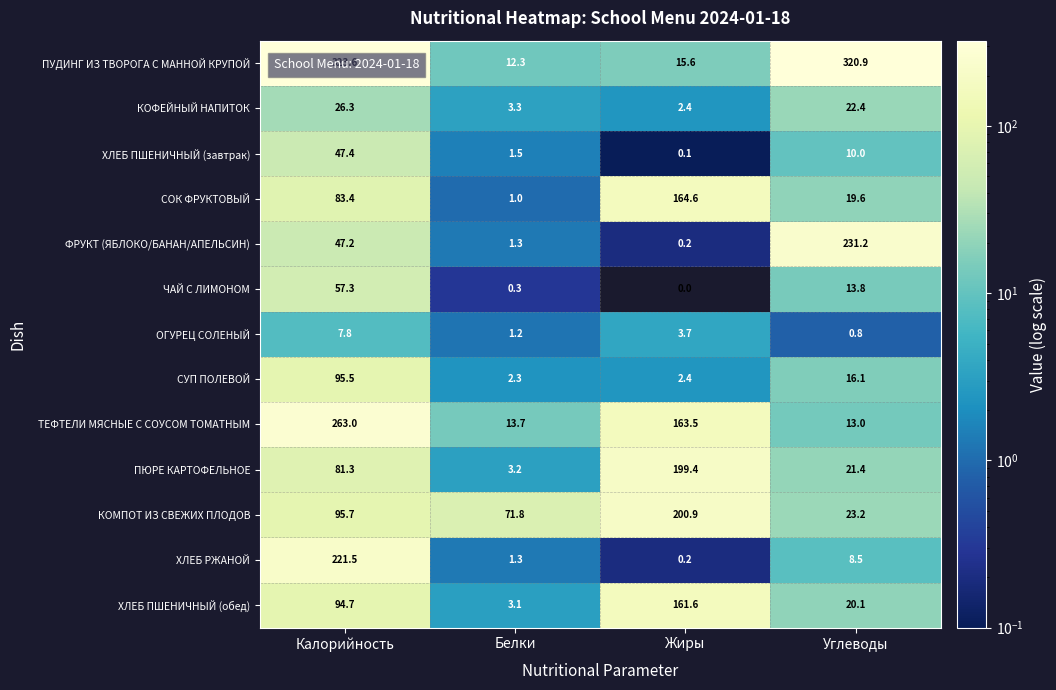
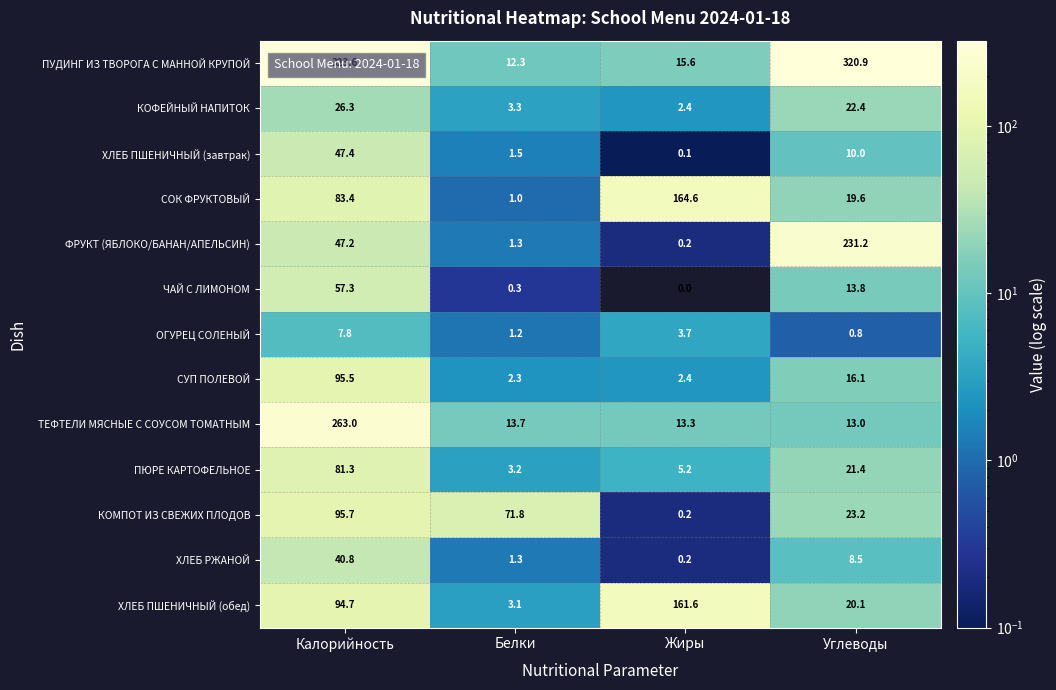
  {
    "ПУДИНГ ИЗ ТВОРОГА С МАННОЙ КРУПОЙ": {
      "Белки": 12.3,
      "Жиры": 15.6,
      "Углеводы": 320.9
    },
    "КОФЕЙНЫЙ НАПИТОК": {
      "Калорийность": 26.3,
      "Белки": 3.3,
      "Жиры": 2.4,
      "Углеводы": 22.4
    },
    "ХЛЕБ ПШЕНИЧНЫЙ (завтрак)": {
      "Калорийность": 47.4,
      "Белки": 1.5,
      "Жиры": 0.1,
      "Углеводы": 10.0
    },
    "СОК ФРУКТОВЫЙ": {
      "Калорийность": 83.4,
      "Белки": 1.0,
      "Жиры": 164.6,
      "Углеводы": 19.6
    },
    "ФРУКТ (ЯБЛОКО/БАНАН/АПЕЛЬСИН)": {
      "Калорийность": 47.2,
      "Белки": 1.3,
      "Жиры": 0.2,
      "Углеводы": 231.2
    },
    "ЧАЙ С ЛИМОНОМ": {
      "Калорийность": 57.3,
      "Белки": 0.3,
      "Углеводы": 13.8
    },
    "ОГУРЕЦ СОЛЕНЫЙ": {
      "Калорийность": 7.8,
      "Белки": 1.2,
      "Жиры": 3.7,
      "Углеводы": 0.8
    },
    "СУП ПОЛЕВОЙ": {
      "Калорийность": 95.5,
      "Белки": 2.3,
      "Жиры": 2.4,
      "Углеводы": 16.1
    },
    "ТЕФТЕЛИ МЯСНЫЕ С СОУСОМ ТОМАТНЫМ": {
      "Калорийность": 263.0,
      "Белки": 13.7,
-     "Жиры": 163.5,
+     "Жиры": 13.3,
      "Углеводы": 13.0
    },
    "ПЮРЕ КАРТОФЕЛЬНОЕ": {
      "Калорийность": 81.3,
      "Белки": 3.2,
-     "Жиры": 199.4,
+     "Жиры": 5.2,
      "Углеводы": 21.4
    },
    "КОМПОТ ИЗ СВЕЖИХ ПЛОДОВ": {
      "Калорийность": 95.7,
      "Белки": 71.8,
-     "Жиры": 200.9,
+     "Жиры": 0.2,
      "Углеводы": 23.2
    },
    "ХЛЕБ РЖАНОЙ": {
-     "Калорийность": 221.5,
+     "Калорийность": 40.8,
      "Белки": 1.3,
      "Жиры": 0.2,
      "Углеводы": 8.5
    },
    "ХЛЕБ ПШЕНИЧНЫЙ (обед)": {
      "Калорийность": 94.7,
      "Белки": 3.1,
      "Жиры": 161.6,
      "Углеводы": 20.1
    }
  }
